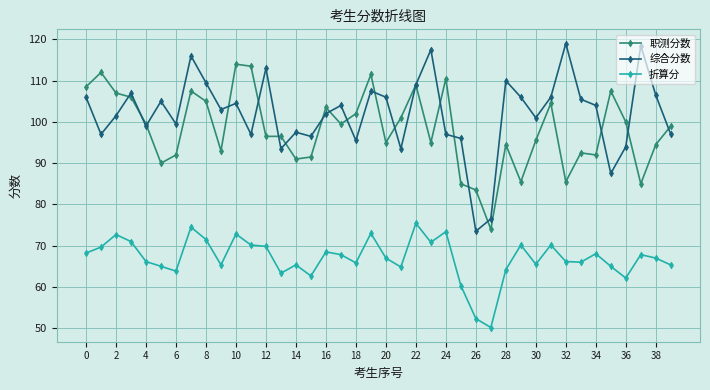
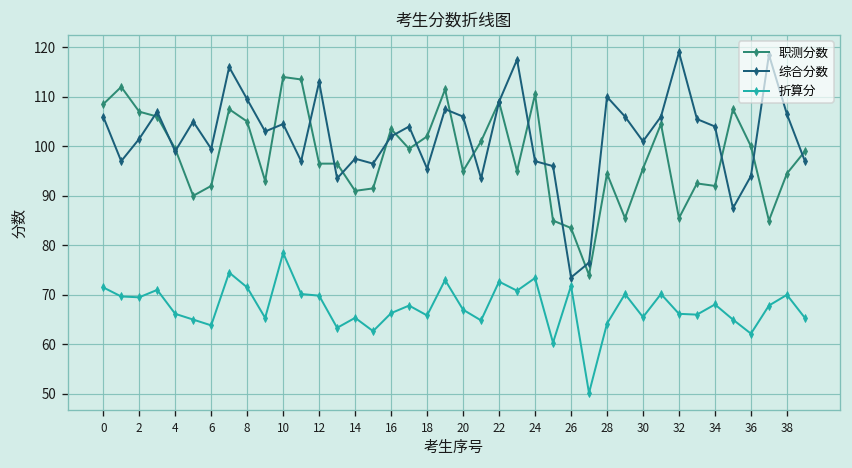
  {
    "折算分": {
-     "0": 68,
-     "2": 73,
+     "0": 72,
+     "2": 70,
      "4": 66,
      "6": 64,
      "8": 72,
-     "10": 73,
+     "10": 78,
      "12": 70,
      "14": 65,
-     "16": 69,
+     "16": 66,
      "18": 66,
      "20": 67,
-     "22": 75,
+     "22": 73,
      "24": 73,
-     "26": 52,
+     "26": 72,
      "28": 64,
      "30": 66,
      "32": 66,
      "34": 68,
      "36": 62,
-     "38": 67
+     "38": 70
    }
  }
